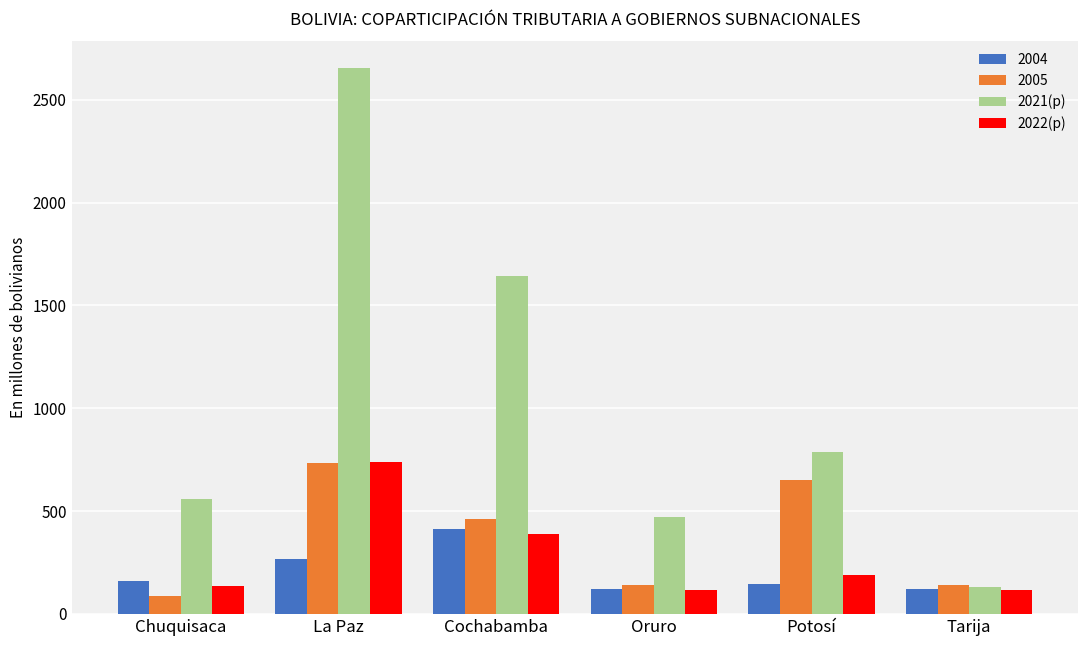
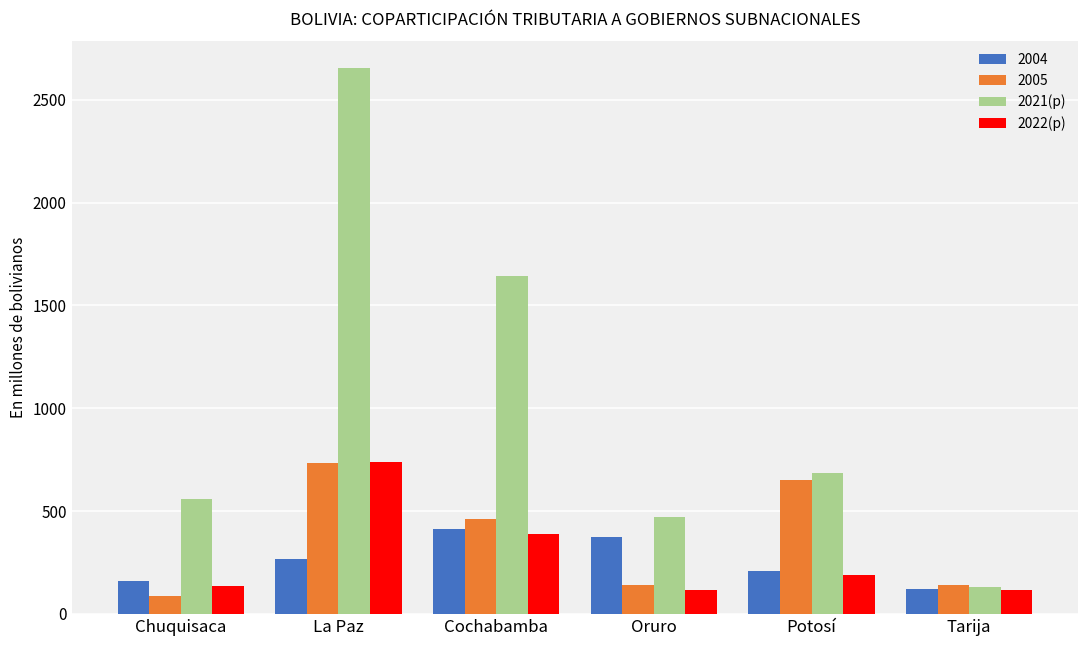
  {
    "2004": {
      "Chuquisaca": 160,
      "La Paz": 270,
      "Cochabamba": 410,
-     "Oruro": 120,
-     "Potosí": 140,
+     "Oruro": 370,
+     "Potosí": 210,
      "Tarija": 120
    },
    "2005": {
      "Chuquisaca": 90,
      "La Paz": 730,
      "Cochabamba": 460,
      "Oruro": 140,
      "Potosí": 650,
      "Tarija": 140
    },
    "2021(p)": {
      "Chuquisaca": 560,
      "La Paz": 2660,
      "Cochabamba": 1640,
      "Oruro": 470,
-     "Potosí": 790,
+     "Potosí": 680,
      "Tarija": 130
    },
    "2022(p)": {
      "Chuquisaca": 130,
      "La Paz": 740,
      "Cochabamba": 390,
      "Oruro": 120,
      "Potosí": 190,
      "Tarija": 110
    }
  }
